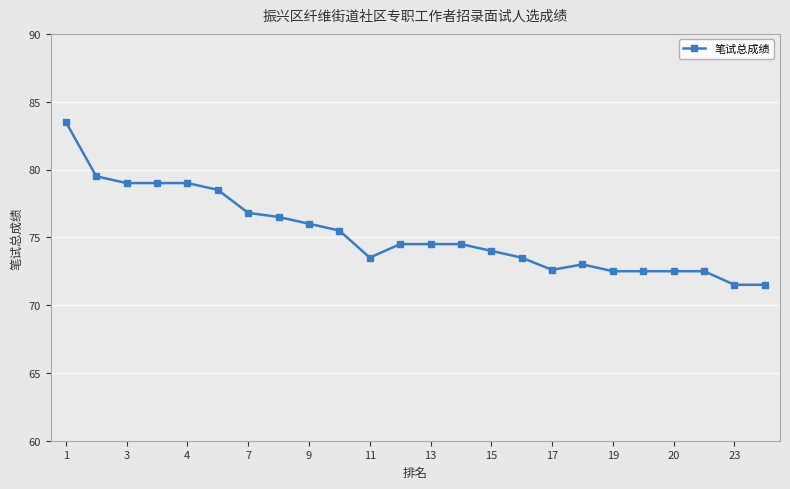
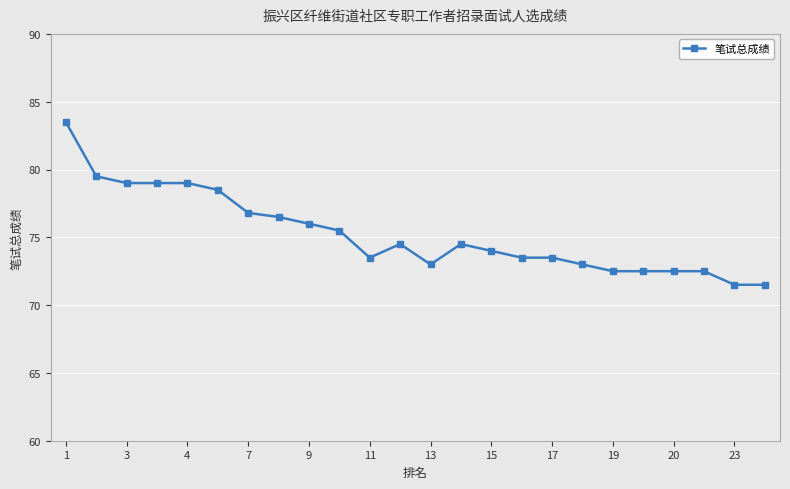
  {
    "1": 83.5,
    "3": 79.0,
    "7": 76.8,
    "9": 76.0,
    "11": 73.5,
-   "13": 74.5,
+   "13": 73.0,
    "15": 74.0,
-   "17": 72.6,
+   "17": 73.5,
    "19": 72.5
  }
